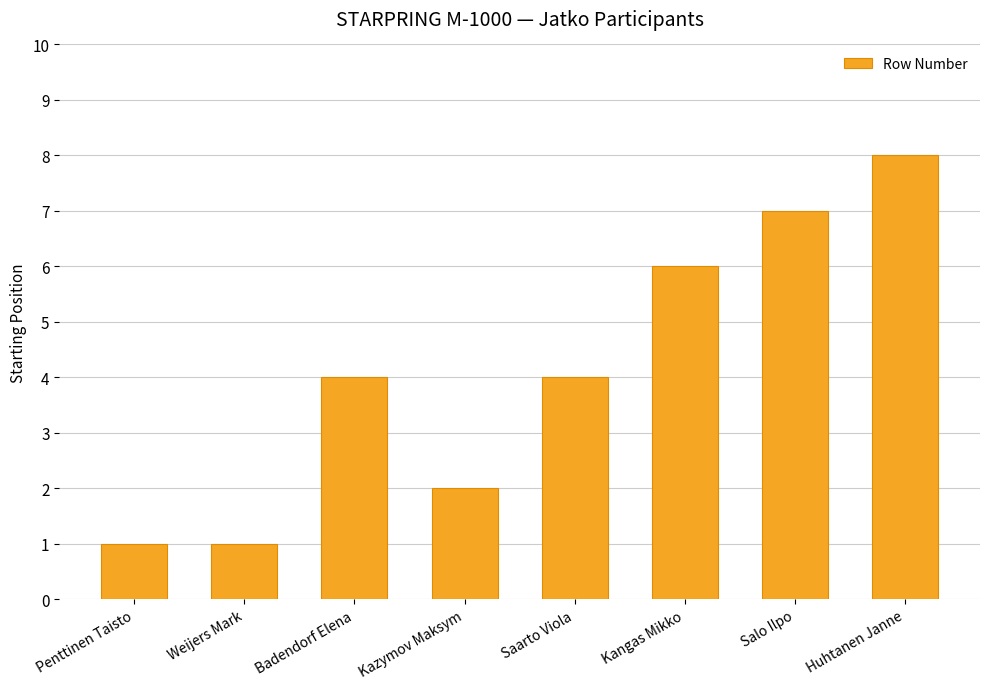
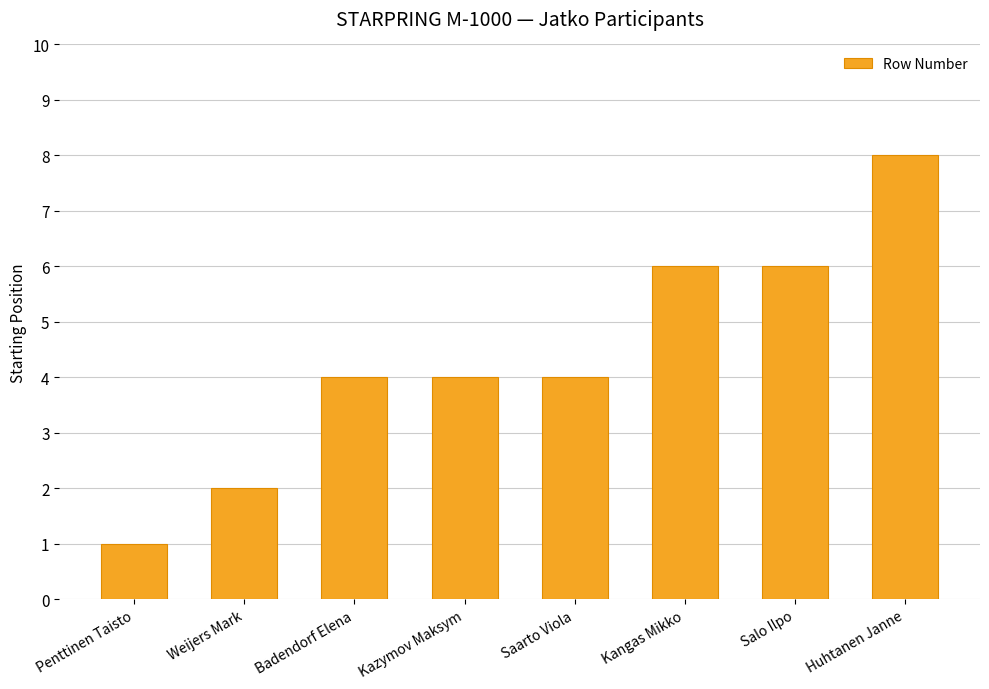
  {
    "Penttinen Taisto": 1,
-   "Weijers Mark": 1,
+   "Weijers Mark": 2,
    "Badendorf Elena": 4,
-   "Kazymov Maksym": 2,
+   "Kazymov Maksym": 4,
    "Saarto Viola": 4,
    "Kangas Mikko": 6,
-   "Salo Ilpo": 7,
+   "Salo Ilpo": 6,
    "Huhtanen Janne": 8
  }
